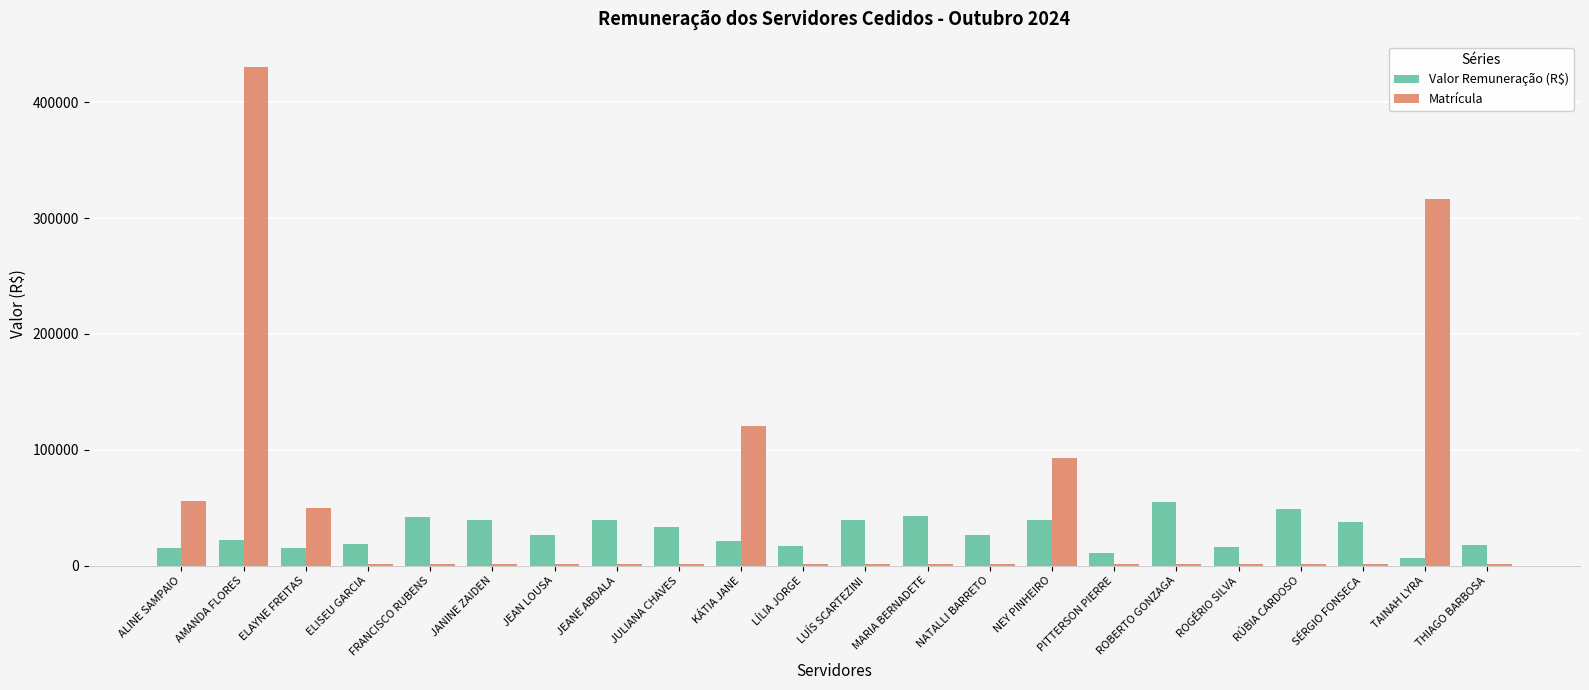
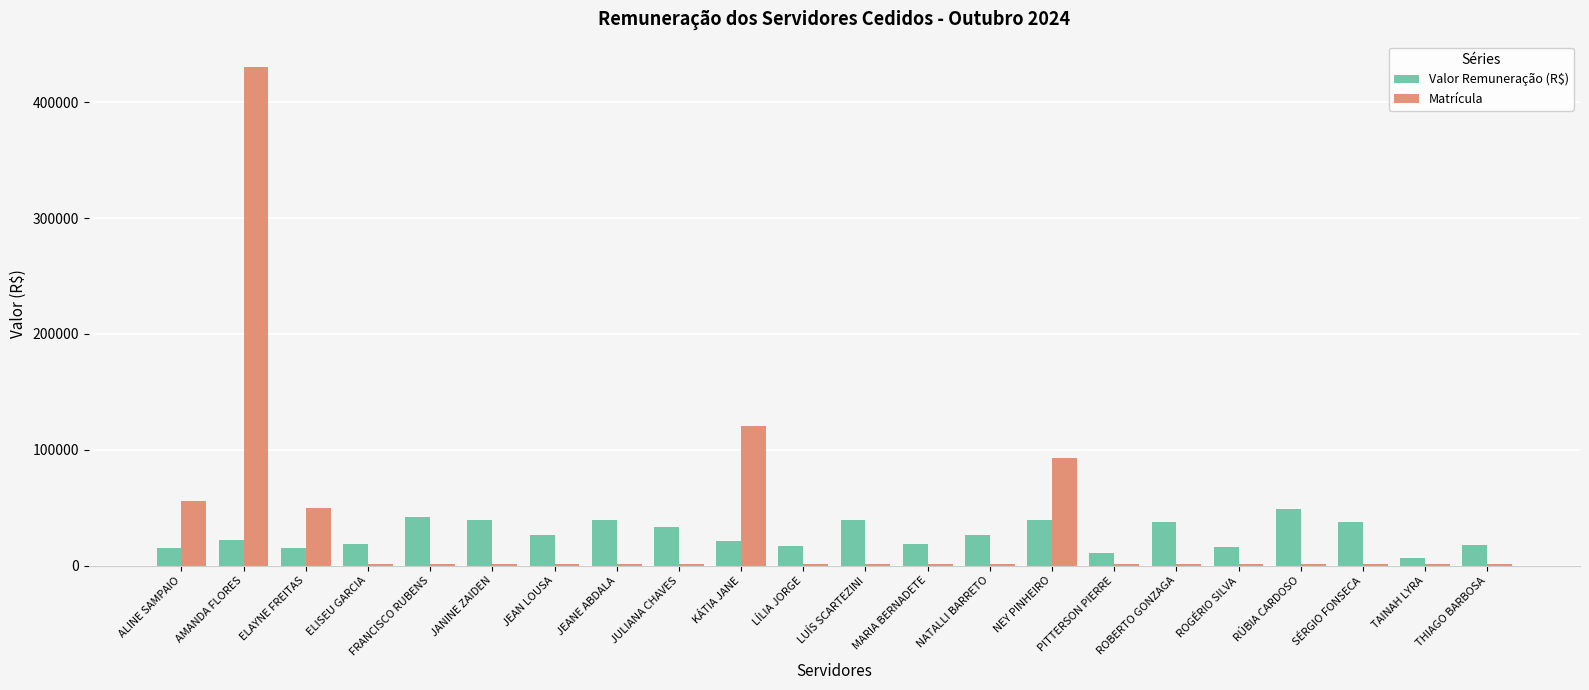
  {
    "Valor Remuneração (R$)": {
      "ALINE SAMPAIO": 15000,
      "AMANDA FLORES": 22000,
      "ELAYNE FREITAS": 15000,
      "ELISEU GARCIA": 18000,
      "FRANCISCO RUBENS": 42000,
      "JANINE ZAIDEN": 40000,
      "JEAN LOUSA": 27000,
      "JEANE ABDALA": 40000,
      "JULIANA CHAVES": 33000,
      "KÁTIA JANE": 21000,
      "LÍLIA JORGE": 17000,
      "LUÍS SCARTEZINI": 40000,
-     "MARIA BERNADETE": 43000,
+     "MARIA BERNADETE": 19000,
      "NATALLI BARRETO": 26000,
      "NEY PINHEIRO": 40000,
      "PITTERSON PIERRE": 11000,
-     "ROBERTO GONZAGA": 55000,
+     "ROBERTO GONZAGA": 37000,
      "ROGÉRIO SILVA": 16000,
      "RÚBIA CARDOSO": 49000,
      "SÉRGIO FONSECA": 38000,
      "TAINAH LYRA": 6000,
      "THIAGO BARBOSA": 18000
    },
    "Matrícula": {
      "ALINE SAMPAIO": 56000,
      "AMANDA FLORES": 431000,
      "ELAYNE FREITAS": 50000,
      "KÁTIA JANE": 120000,
      "NEY PINHEIRO": 93000,
-     "TAINAH LYRA": 317000
+     "TAINAH LYRA": 1000
    }
  }
